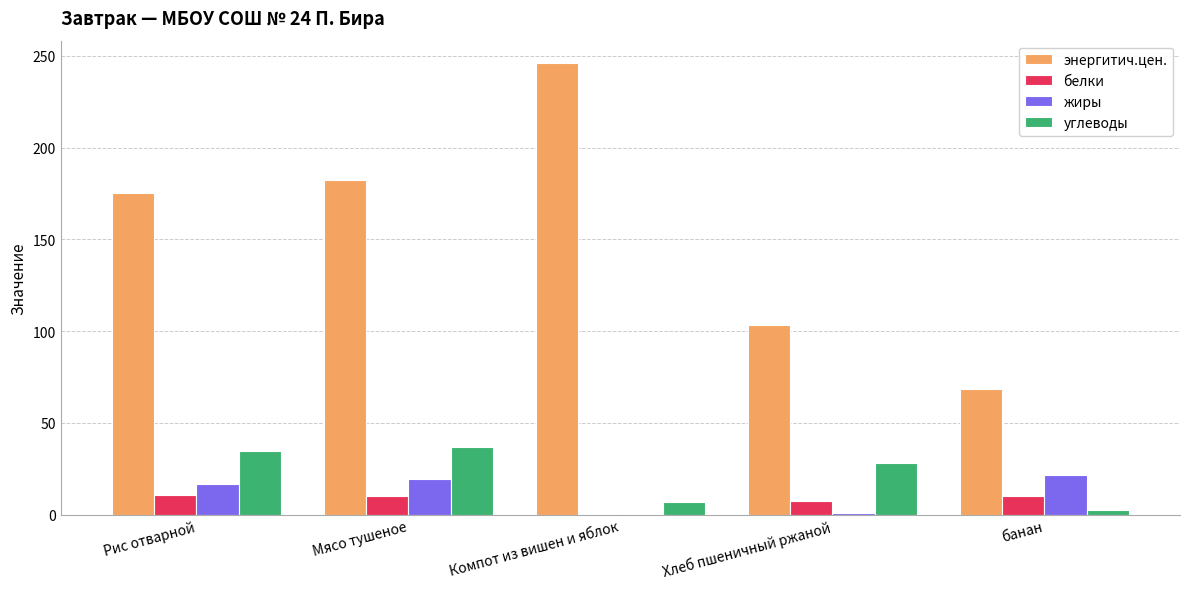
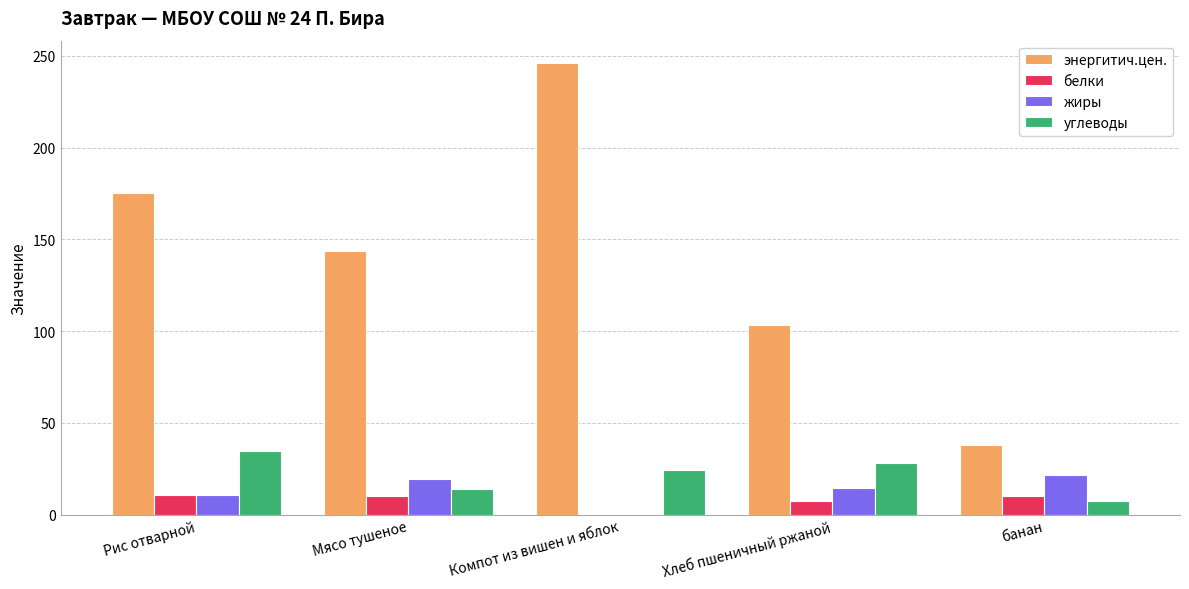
  {
    "энергитич.цен.": {
      "Рис отварной": 175,
-     "Мясо тушеное": 182,
+     "Мясо тушеное": 144,
      "Компот из вишен и яблок": 246,
      "Хлеб пшеничный ржаной": 104,
-     "банан": 69
+     "банан": 38
    },
    "белки": {
      "Рис отварной": 11,
      "Мясо тушеное": 10,
      "Хлеб пшеничный ржаной": 8,
      "банан": 10
    },
    "жиры": {
-     "Рис отварной": 17,
+     "Рис отварной": 11,
      "Мясо тушеное": 20,
-     "Хлеб пшеничный ржаной": 1,
+     "Хлеб пшеничный ржаной": 15,
      "банан": 22
    },
    "углеводы": {
      "Рис отварной": 34,
-     "Мясо тушеное": 37,
-     "Компот из вишен и яблок": 7,
+     "Мясо тушеное": 14,
+     "Компот из вишен и яблок": 24,
      "Хлеб пшеничный ржаной": 28,
-     "банан": 3
+     "банан": 8
    }
  }
